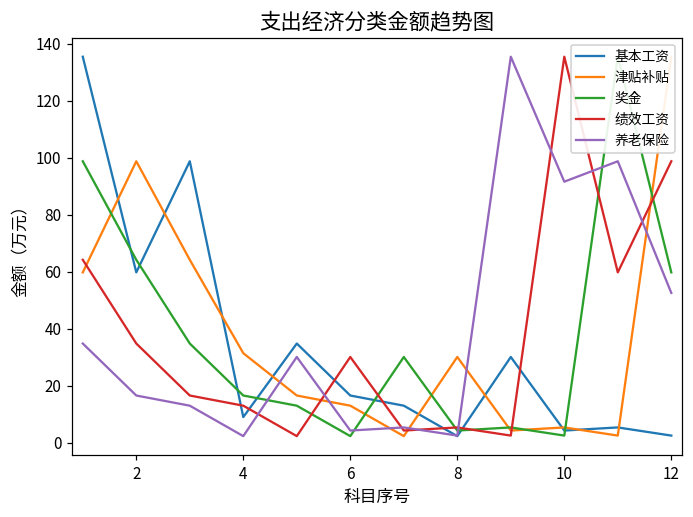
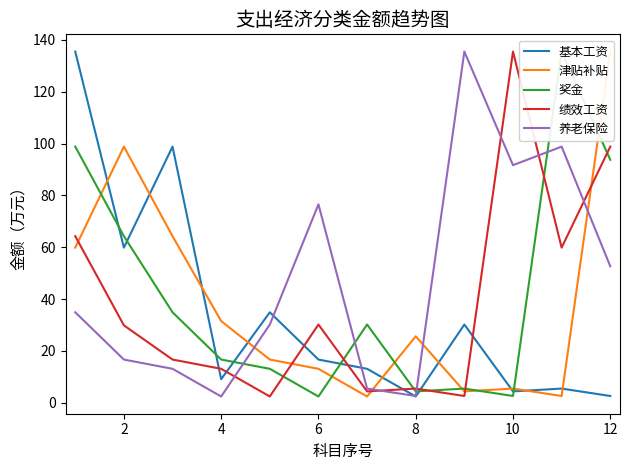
  {
    "基本工资": {
      "2": 60,
      "4": 9,
      "6": 17,
      "10": 4,
      "12": 3
    },
    "津贴补贴": {
      "2": 99,
      "4": 32,
      "6": 13,
-     "8": 30,
+     "8": 26,
      "10": 5
    },
    "奖金": {
      "2": 64,
      "4": 17,
      "6": 2,
      "8": 4,
      "10": 3,
-     "12": 60
+     "12": 94
    },
    "绩效工资": {
-     "2": 35,
+     "2": 30,
      "4": 13,
      "6": 30,
      "8": 5,
      "10": 136,
      "12": 99
    },
    "养老保险": {
      "2": 17,
      "4": 2,
-     "6": 4,
+     "6": 77,
      "10": 92,
      "12": 53
    }
  }
